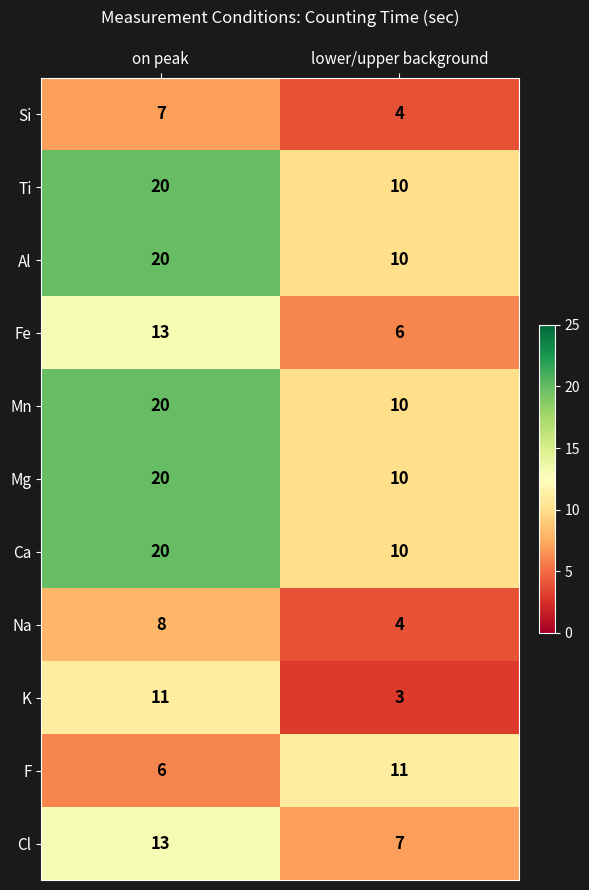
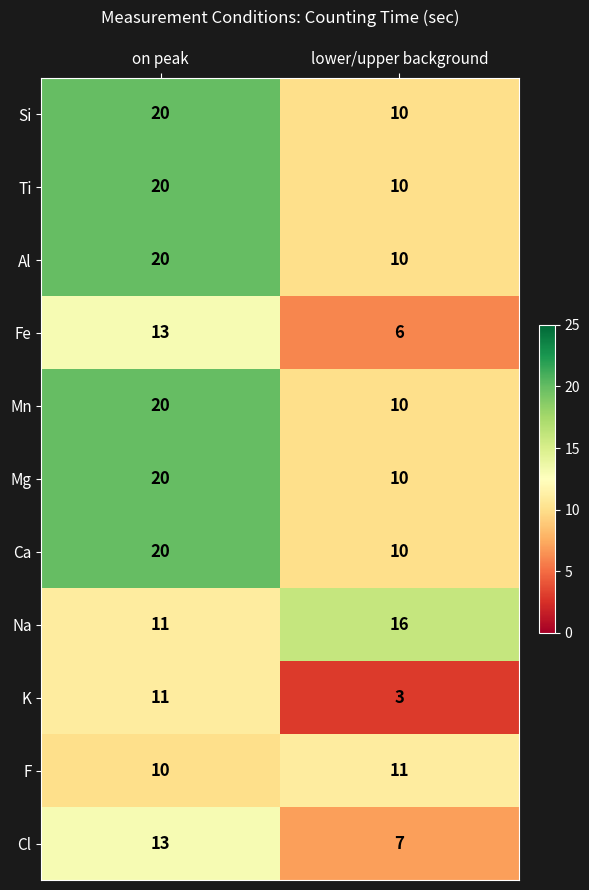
  {
    "Si": {
-     "on peak": 7,
-     "lower/upper background": 4
+     "on peak": 20,
+     "lower/upper background": 10
    },
    "Ti": {
      "on peak": 20,
      "lower/upper background": 10
    },
    "Al": {
      "on peak": 20,
      "lower/upper background": 10
    },
    "Fe": {
      "on peak": 13,
      "lower/upper background": 6
    },
    "Mn": {
      "on peak": 20,
      "lower/upper background": 10
    },
    "Mg": {
      "on peak": 20,
      "lower/upper background": 10
    },
    "Ca": {
      "on peak": 20,
      "lower/upper background": 10
    },
    "Na": {
-     "on peak": 8,
-     "lower/upper background": 4
+     "on peak": 11,
+     "lower/upper background": 16
    },
    "K": {
      "on peak": 11,
      "lower/upper background": 3
    },
    "F": {
-     "on peak": 6,
+     "on peak": 10,
      "lower/upper background": 11
    },
    "Cl": {
      "on peak": 13,
      "lower/upper background": 7
    }
  }
